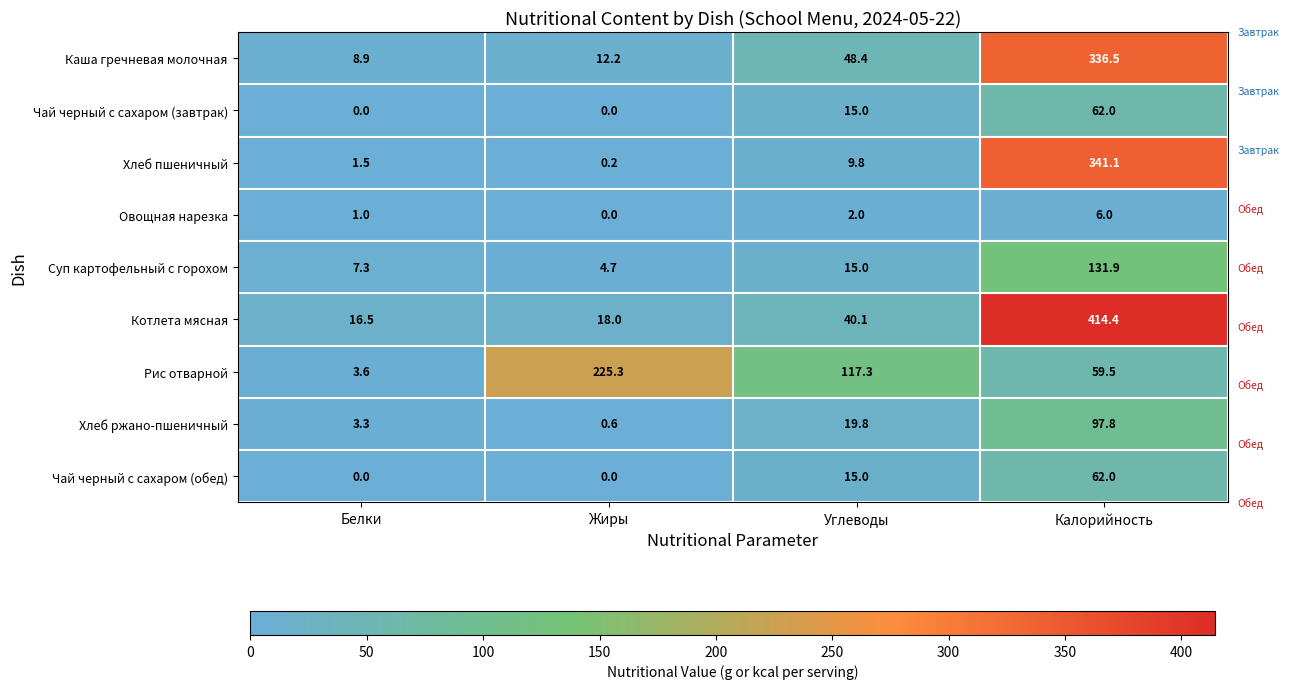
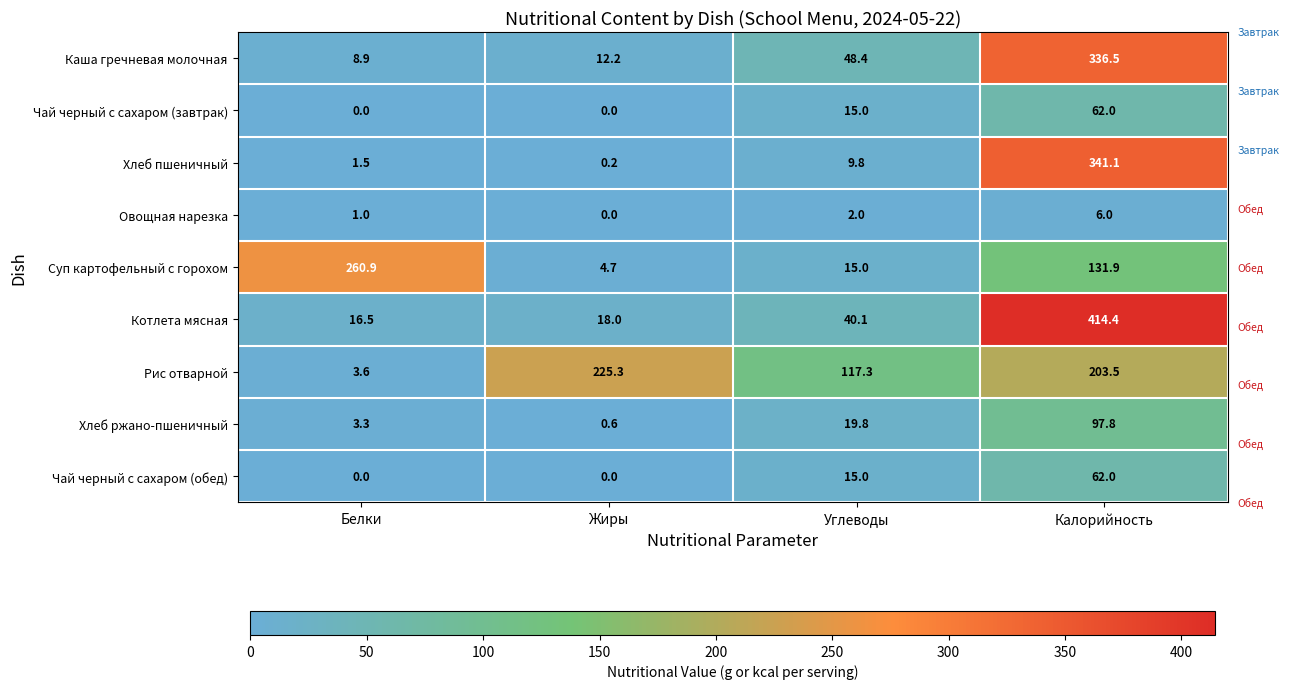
  {
    "Каша гречневая молочная": {
      "Белки": 8.9,
      "Жиры": 12.2,
      "Углеводы": 48.4,
      "Калорийность": 336.5
    },
    "Чай черный с сахаром (завтрак)": {
      "Белки": 0.0,
      "Жиры": 0.0,
      "Углеводы": 15.0,
      "Калорийность": 62.0
    },
    "Хлеб пшеничный": {
      "Белки": 1.5,
      "Жиры": 0.2,
      "Углеводы": 9.8,
      "Калорийность": 341.1
    },
    "Овощная нарезка": {
      "Белки": 1.0,
      "Жиры": 0.0,
      "Углеводы": 2.0,
      "Калорийность": 6.0
    },
    "Суп картофельный с горохом": {
-     "Белки": 7.3,
+     "Белки": 260.9,
      "Жиры": 4.7,
      "Углеводы": 15.0,
      "Калорийность": 131.9
    },
    "Котлета мясная": {
      "Белки": 16.5,
      "Жиры": 18.0,
      "Углеводы": 40.1,
      "Калорийность": 414.4
    },
    "Рис отварной": {
      "Белки": 3.6,
      "Жиры": 225.3,
      "Углеводы": 117.3,
-     "Калорийность": 59.5
+     "Калорийность": 203.5
    },
    "Хлеб ржано-пшеничный": {
      "Белки": 3.3,
      "Жиры": 0.6,
      "Углеводы": 19.8,
      "Калорийность": 97.8
    },
    "Чай черный с сахаром (обед)": {
      "Белки": 0.0,
      "Жиры": 0.0,
      "Углеводы": 15.0,
      "Калорийность": 62.0
    }
  }
